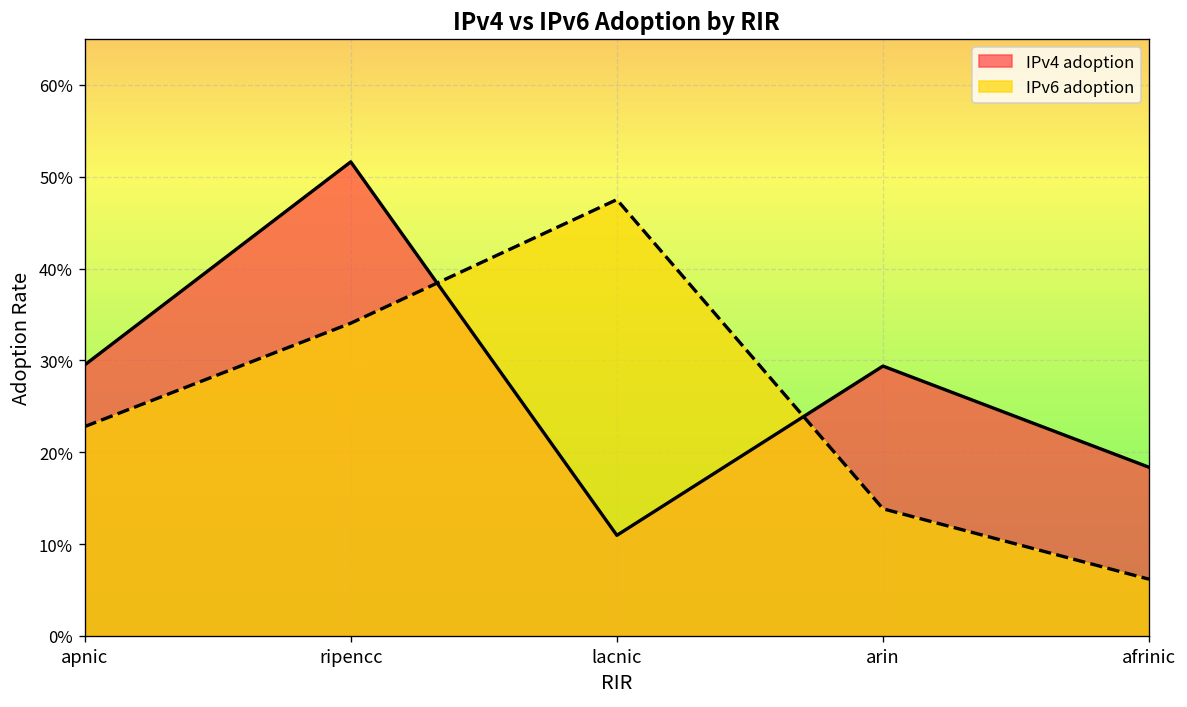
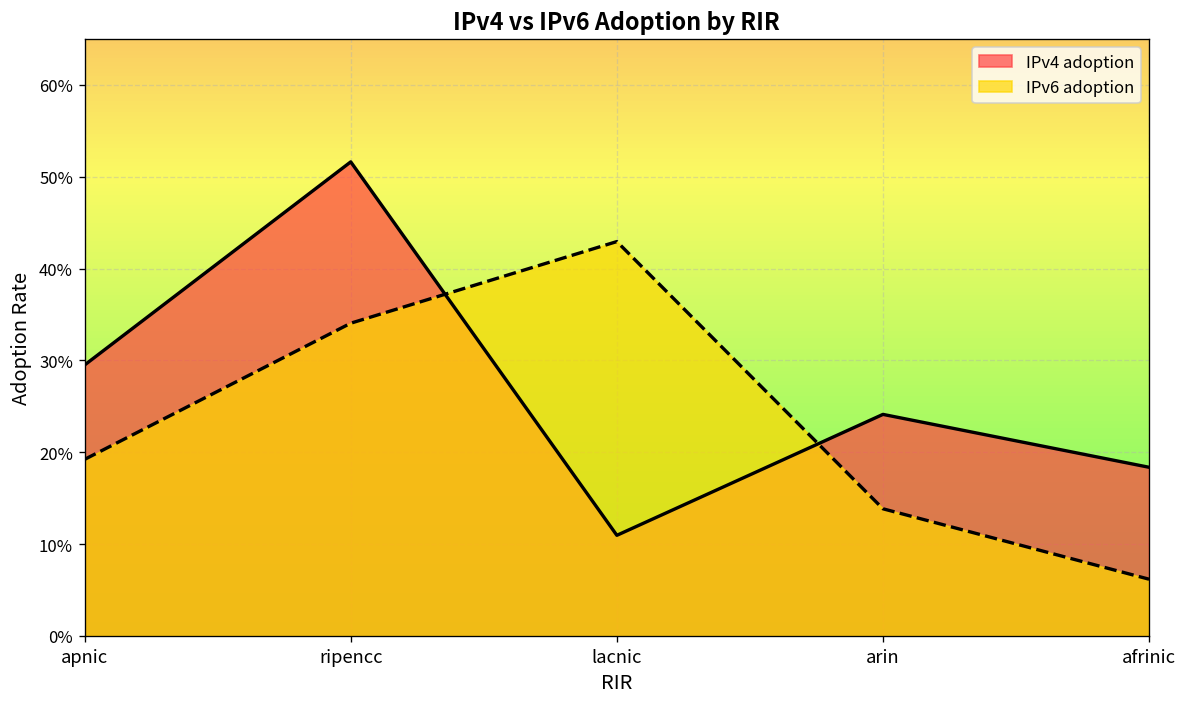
  {
    "IPv4 adoption": {
      "apnic": "30%",
      "ripencc": "52%",
      "lacnic": "11%",
-     "arin": "29%",
+     "arin": "24%",
      "afrinic": "18%"
    },
    "IPv6 adoption": {
-     "apnic": "23%",
+     "apnic": "19%",
      "ripencc": "34%",
-     "lacnic": "48%",
+     "lacnic": "43%",
      "arin": "14%",
      "afrinic": "6%"
    }
  }
